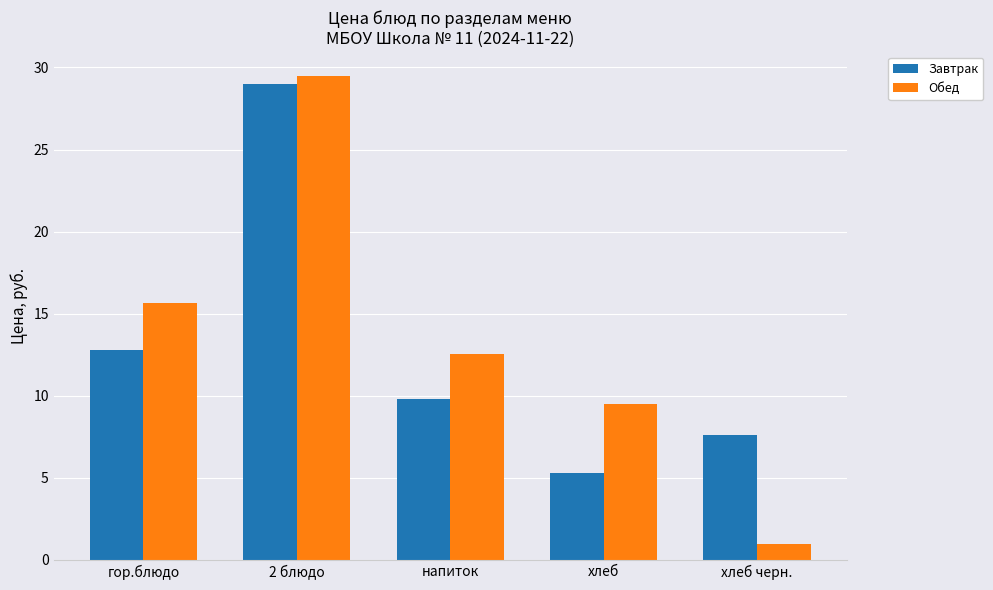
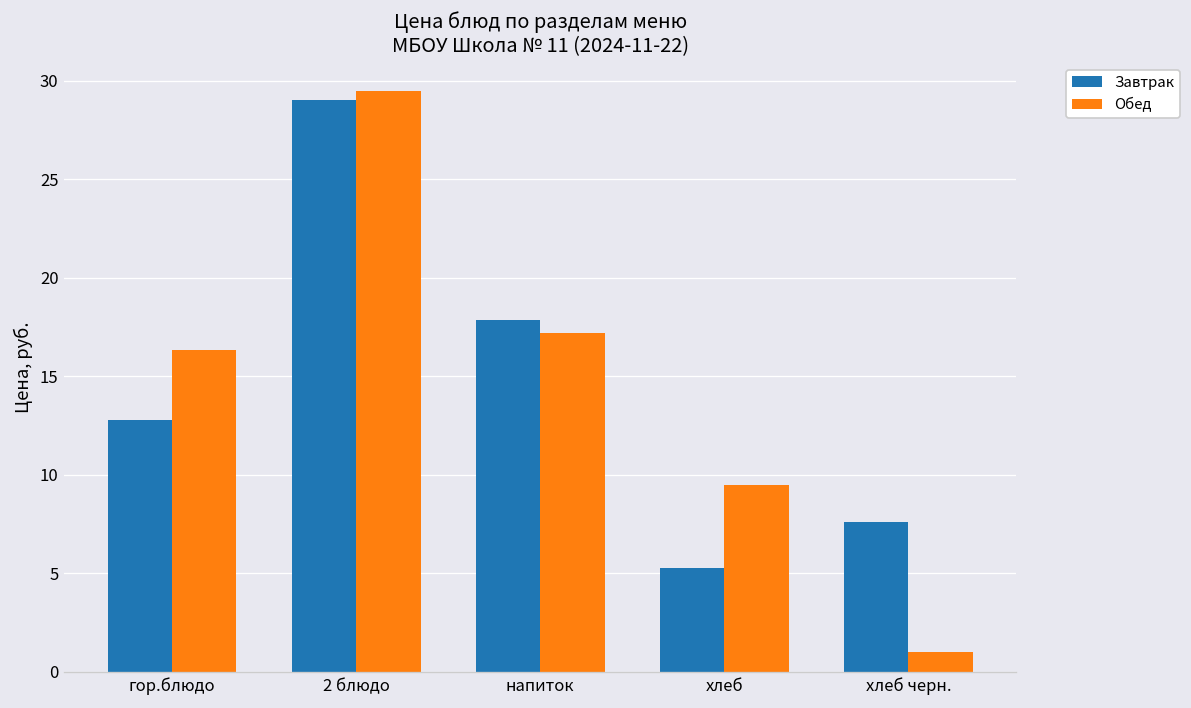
  {
    "Завтрак": {
      "гор.блюдо": 12.8,
      "2 блюдо": 29.0,
-     "напиток": 9.8,
+     "напиток": 17.9,
      "хлеб": 5.3,
      "хлеб черн.": 7.6
    },
    "Обед": {
-     "гор.блюдо": 15.7,
+     "гор.блюдо": 16.4,
      "2 блюдо": 29.5,
-     "напиток": 12.5,
+     "напиток": 17.2,
      "хлеб": 9.5,
      "хлеб черн.": 1.0
    }
  }
